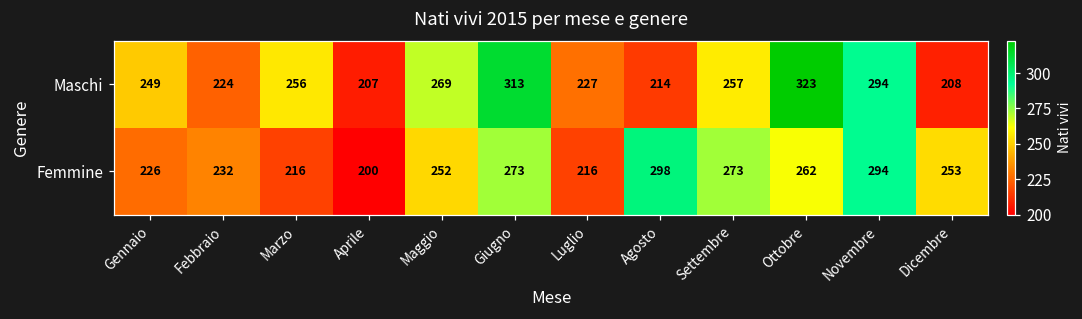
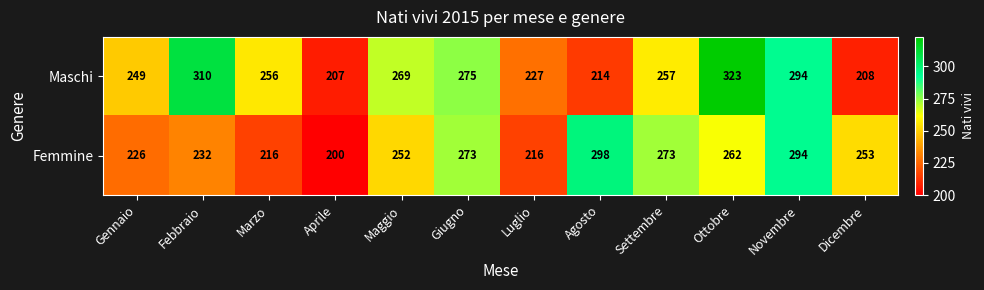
  {
    "Maschi": {
      "Gennaio": 249,
-     "Febbraio": 224,
+     "Febbraio": 310,
      "Marzo": 256,
      "Aprile": 207,
      "Maggio": 269,
-     "Giugno": 313,
+     "Giugno": 275,
      "Luglio": 227,
      "Agosto": 214,
      "Settembre": 257,
      "Ottobre": 323,
      "Novembre": 294,
      "Dicembre": 208
    },
    "Femmine": {
      "Gennaio": 226,
      "Febbraio": 232,
      "Marzo": 216,
      "Aprile": 200,
      "Maggio": 252,
      "Giugno": 273,
      "Luglio": 216,
      "Agosto": 298,
      "Settembre": 273,
      "Ottobre": 262,
      "Novembre": 294,
      "Dicembre": 253
    }
  }
